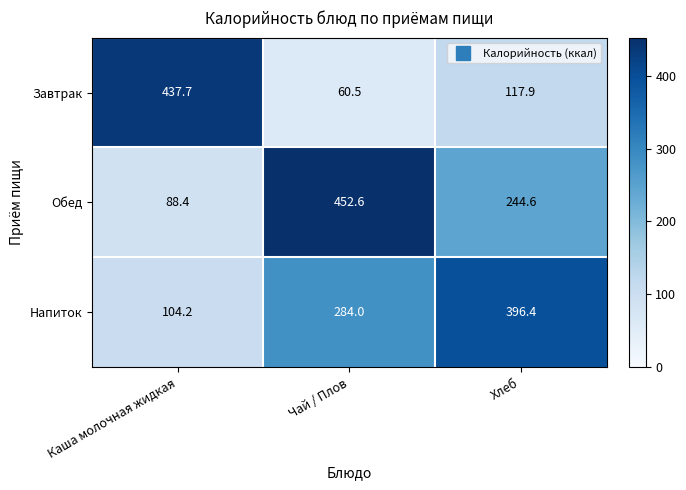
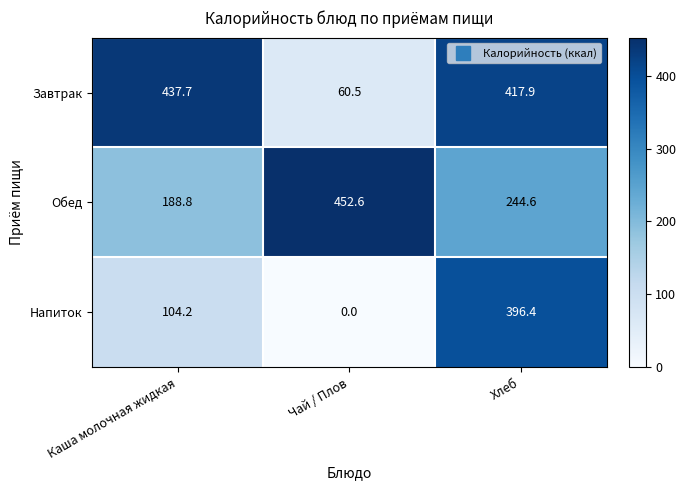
  {
    "Завтрак": {
      "Каша молочная жидкая": 437.7,
      "Чай / Плов": 60.5,
-     "Хлеб": 117.9
+     "Хлеб": 417.9
    },
    "Обед": {
-     "Каша молочная жидкая": 88.4,
+     "Каша молочная жидкая": 188.8,
      "Чай / Плов": 452.6,
      "Хлеб": 244.6
    },
    "Напиток": {
      "Каша молочная жидкая": 104.2,
-     "Чай / Плов": 284.0,
+     "Чай / Плов": 0.0,
      "Хлеб": 396.4
    }
  }
